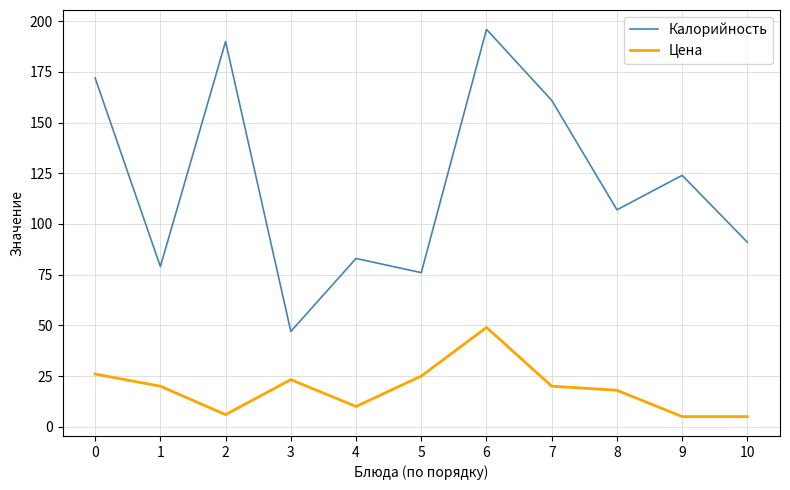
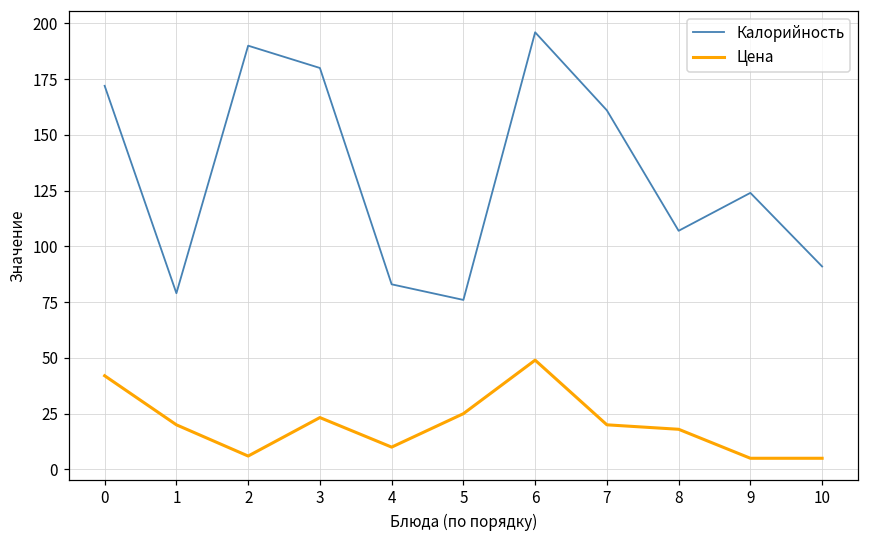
  {
    "Калорийность": {
      "0": 172,
      "1": 79,
      "2": 190,
-     "3": 47,
+     "3": 180,
      "4": 83,
      "5": 76,
      "6": 196,
      "7": 161,
      "8": 107,
      "9": 124,
      "10": 91
    },
    "Цена": {
-     "0": 26,
+     "0": 42,
      "1": 20,
      "2": 6,
      "3": 23,
      "4": 10,
      "5": 25,
      "6": 49,
      "7": 20,
      "8": 18,
      "9": 5,
      "10": 5
    }
  }
